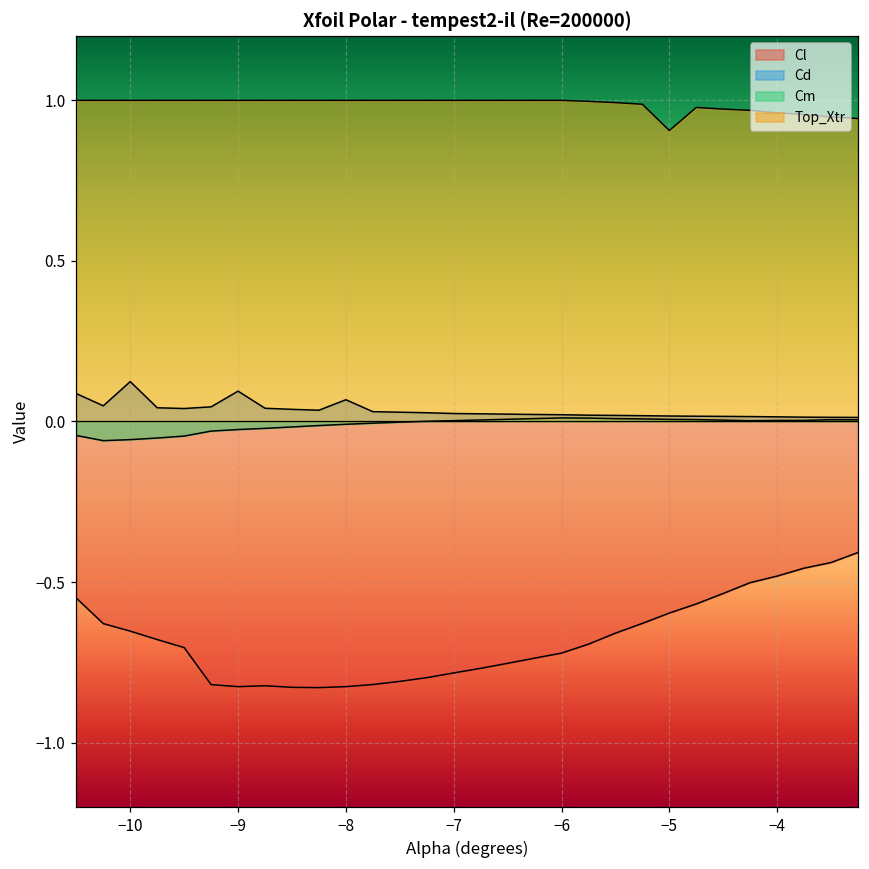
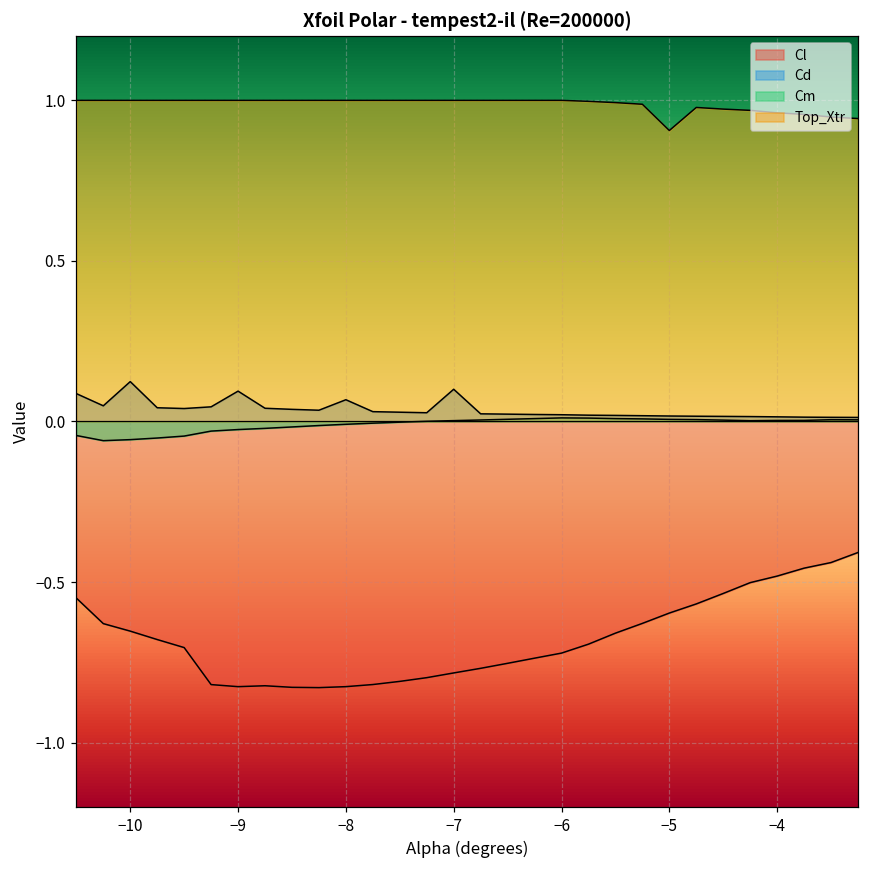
  {
    "Cd": {
      "−10": 0.12,
      "−9": 0.09,
      "−8": 0.07,
-     "−7": 0.02,
+     "−7": 0.10,
      "−6": 0.02,
      "−5": 0.02,
      "−4": 0.01
    },
    "Top_Xtr": {
      "−10": 1.00,
      "−9": 1.00,
      "−8": 1.00,
      "−7": 1.00,
      "−6": 1.00,
      "−5": 0.91
    }
  }
